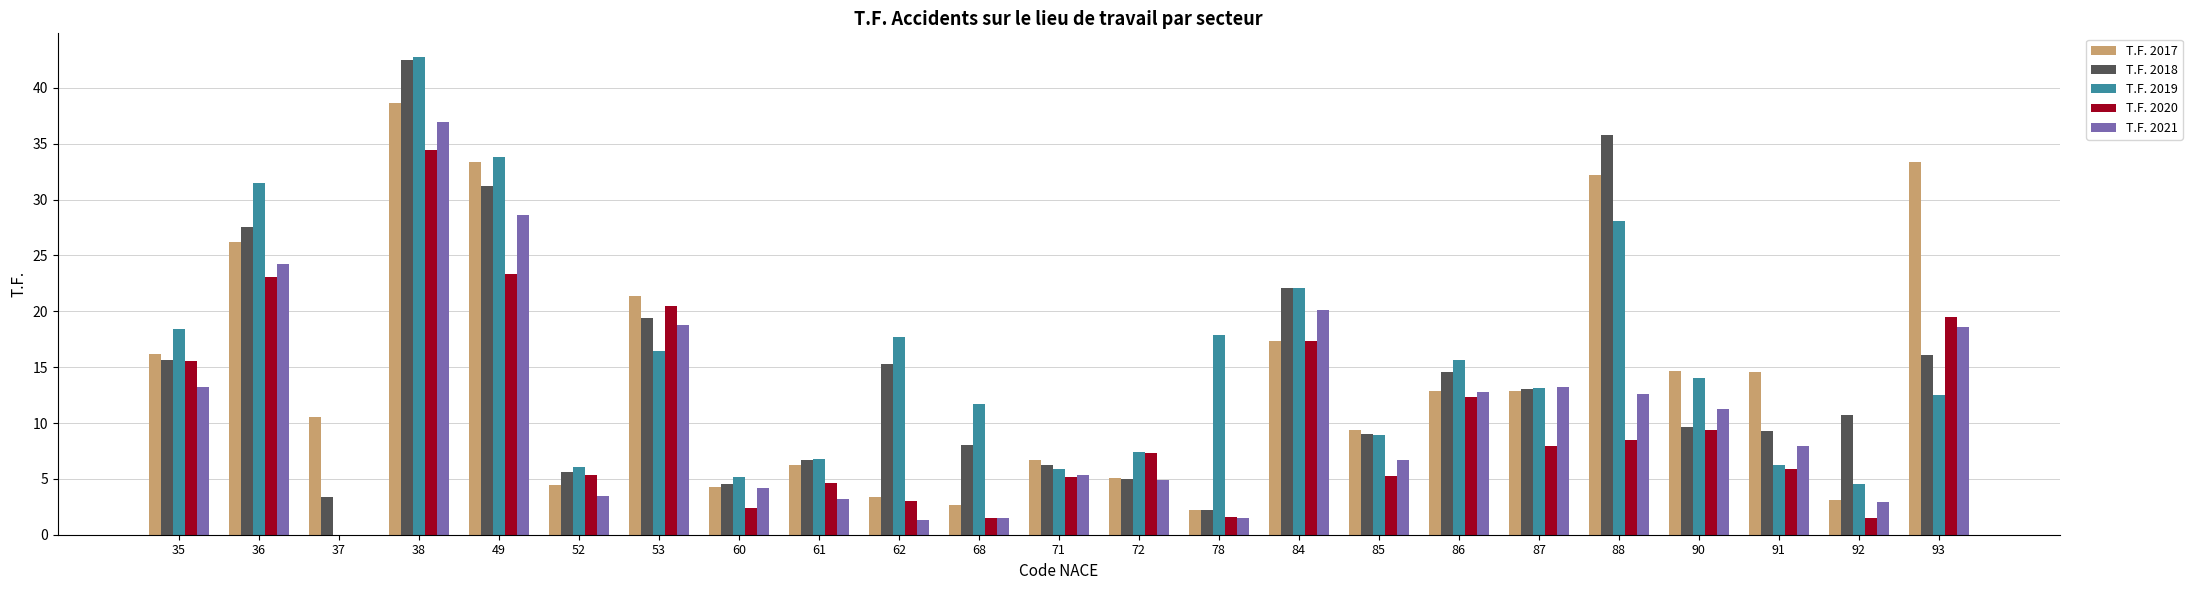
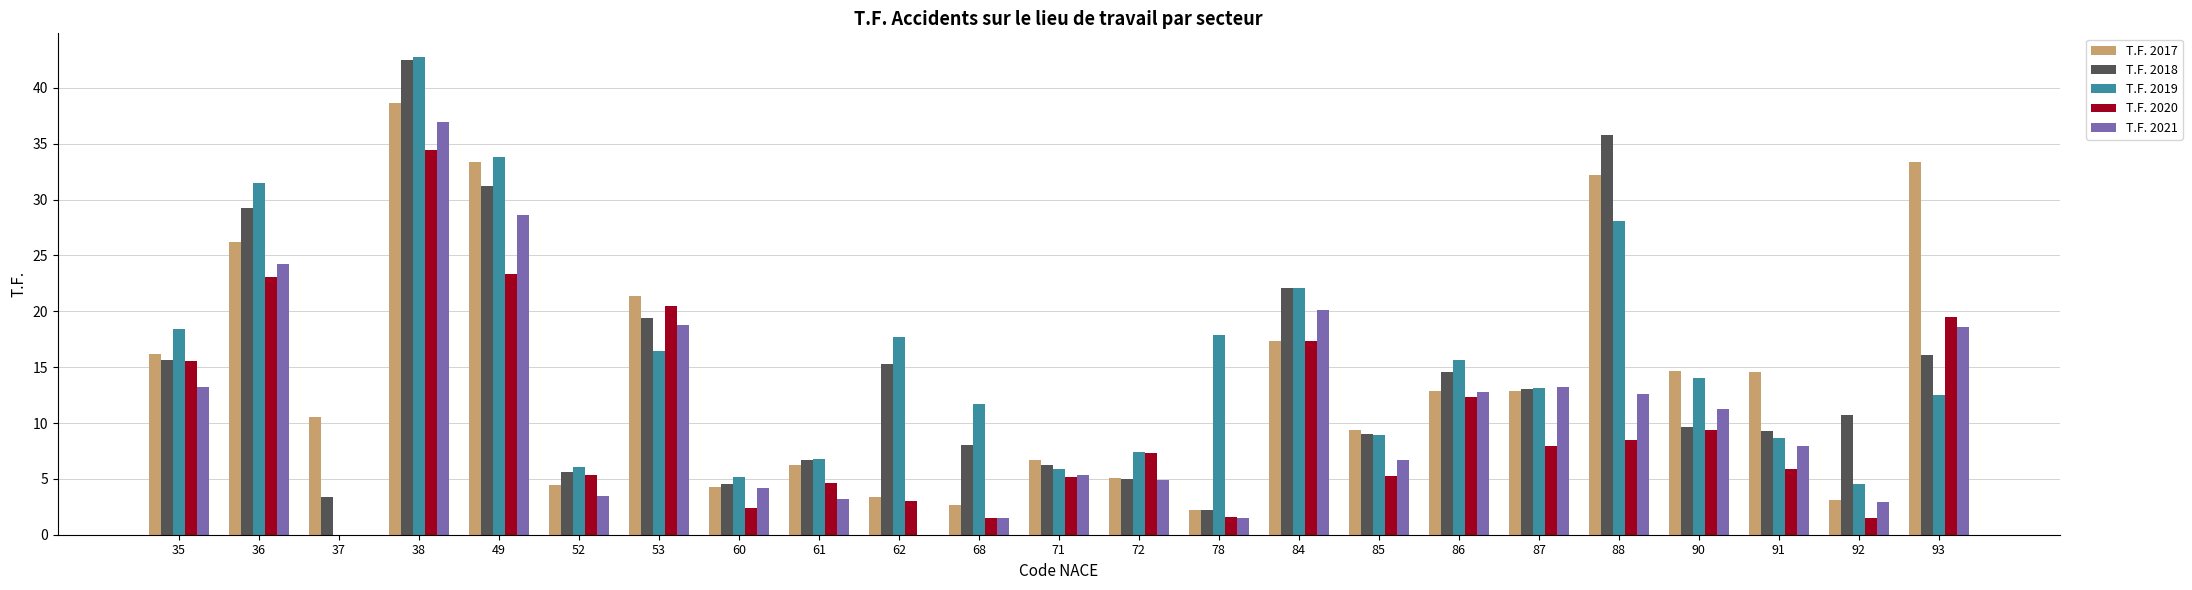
  {
    "T.F. 2017": {
      "35": 16.2,
      "36": 26.2,
      "37": 10.6,
      "38": 38.6,
      "49": 33.4,
      "52": 4.5,
      "53": 21.4,
      "60": 4.3,
      "61": 6.3,
      "62": 3.3,
      "68": 2.7,
      "71": 6.7,
      "72": 5.1,
      "78": 2.2,
      "84": 17.4,
      "85": 9.3,
      "86": 12.9,
      "87": 12.9,
      "88": 32.2,
      "90": 14.7,
      "91": 14.5,
      "92": 3.1,
      "93": 33.4
    },
    "T.F. 2018": {
      "35": 15.7,
-     "36": 27.6,
+     "36": 29.3,
      "37": 3.4,
      "38": 42.5,
      "49": 31.2,
      "52": 5.6,
      "53": 19.4,
      "60": 4.6,
      "61": 6.7,
      "62": 15.3,
      "68": 8.0,
      "71": 6.2,
      "72": 5.0,
      "78": 2.2,
      "84": 22.1,
      "85": 9.0,
      "86": 14.5,
      "87": 13.0,
      "88": 35.8,
      "90": 9.7,
      "91": 9.3,
      "92": 10.8,
      "93": 16.1
    },
    "T.F. 2019": {
      "35": 18.4,
      "36": 31.5,
      "37": 0.0,
      "38": 42.8,
      "49": 33.8,
      "52": 6.1,
      "53": 16.5,
      "60": 5.2,
      "61": 6.8,
      "62": 17.7,
      "68": 11.7,
      "71": 5.9,
      "72": 7.4,
      "78": 17.9,
      "84": 22.1,
      "85": 9.0,
      "86": 15.7,
      "87": 13.1,
      "88": 28.1,
      "90": 14.0,
-     "91": 6.2,
+     "91": 8.7,
      "92": 4.5,
      "93": 12.5
    },
    "T.F. 2020": {
      "35": 15.5,
      "36": 23.0,
      "37": 0.0,
      "38": 34.5,
      "49": 23.3,
      "52": 5.4,
      "53": 20.5,
      "60": 2.4,
      "61": 4.7,
      "62": 3.0,
      "68": 1.5,
      "71": 5.1,
      "72": 7.4,
      "78": 1.5,
      "84": 17.4,
      "85": 5.2,
      "86": 12.3,
      "87": 7.9,
      "88": 8.5,
      "90": 9.4,
      "91": 5.9,
      "92": 1.5,
      "93": 19.5
    },
    "T.F. 2021": {
      "35": 13.3,
      "36": 24.2,
      "37": 0.0,
      "38": 36.9,
      "49": 28.6,
      "52": 3.4,
      "53": 18.8,
      "60": 4.2,
      "61": 3.2,
-     "62": 1.3,
+     "62": 0.0,
      "68": 1.5,
      "71": 5.3,
      "72": 4.9,
      "78": 1.5,
      "84": 20.1,
      "85": 6.7,
      "86": 12.7,
      "87": 13.2,
      "88": 12.6,
      "90": 11.3,
      "91": 8.0,
      "92": 2.9,
      "93": 18.6
    }
  }
